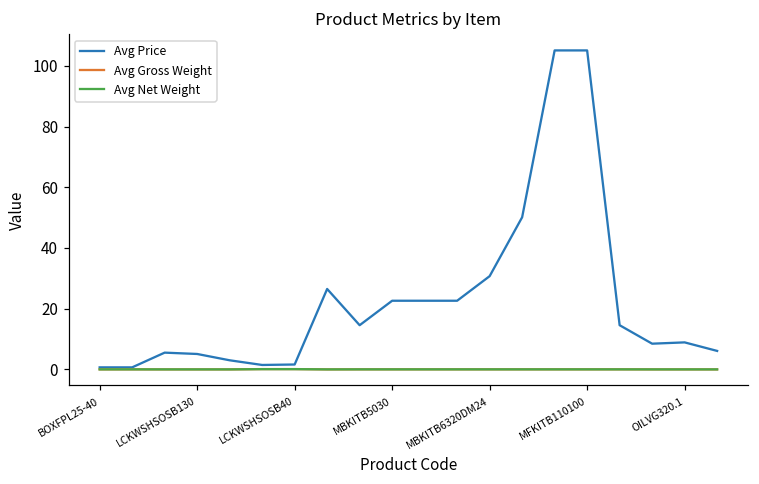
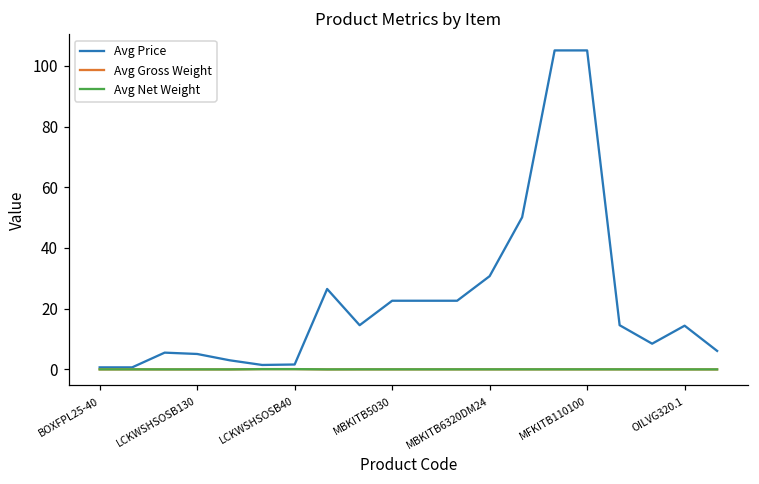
  {
    "Avg Price": {
      "LCKWSHSOSB130": 5,
      "LCKWSHSOSB40": 2,
      "MBKITB5030": 23,
      "MBKITB6320DM24": 31,
      "MFKITB110100": 105,
-     "OILVG320.1": 9
+     "OILVG320.1": 14
    },
    "Avg Net Weight": {
      "LCKWSHSOSB130": 0,
      "LCKWSHSOSB40": 0,
      "MBKITB5030": 0,
      "MBKITB6320DM24": 0,
      "MFKITB110100": 0,
      "OILVG320.1": 0
    }
  }
